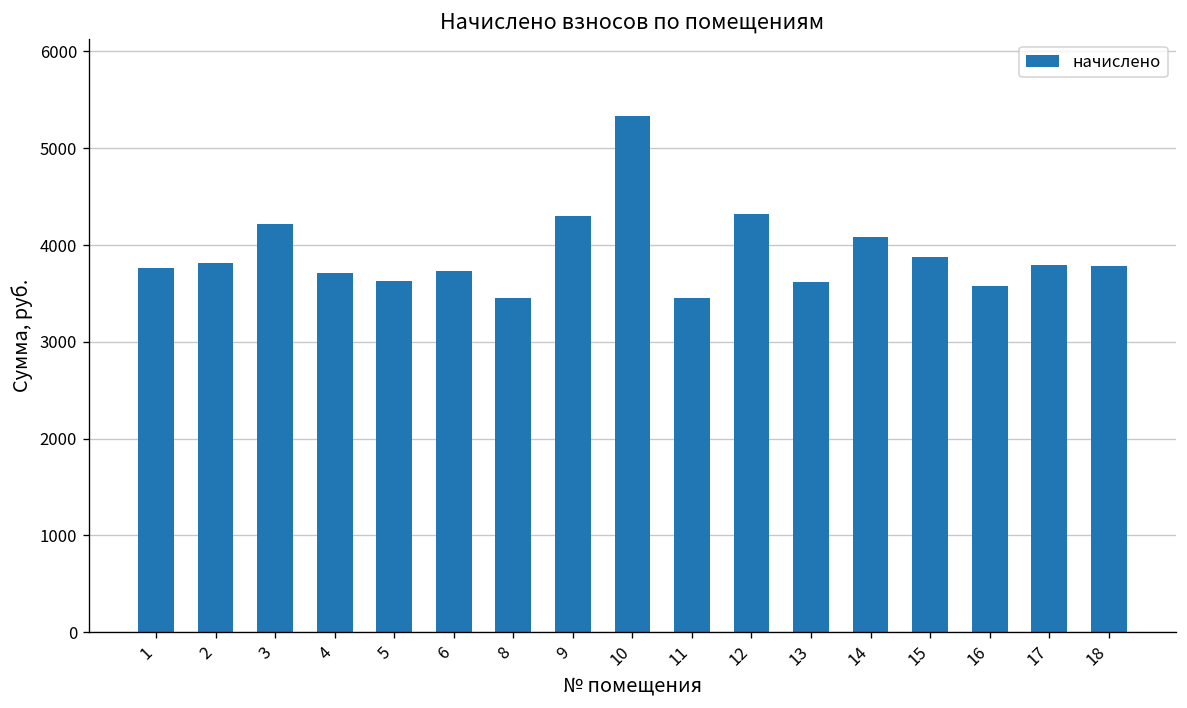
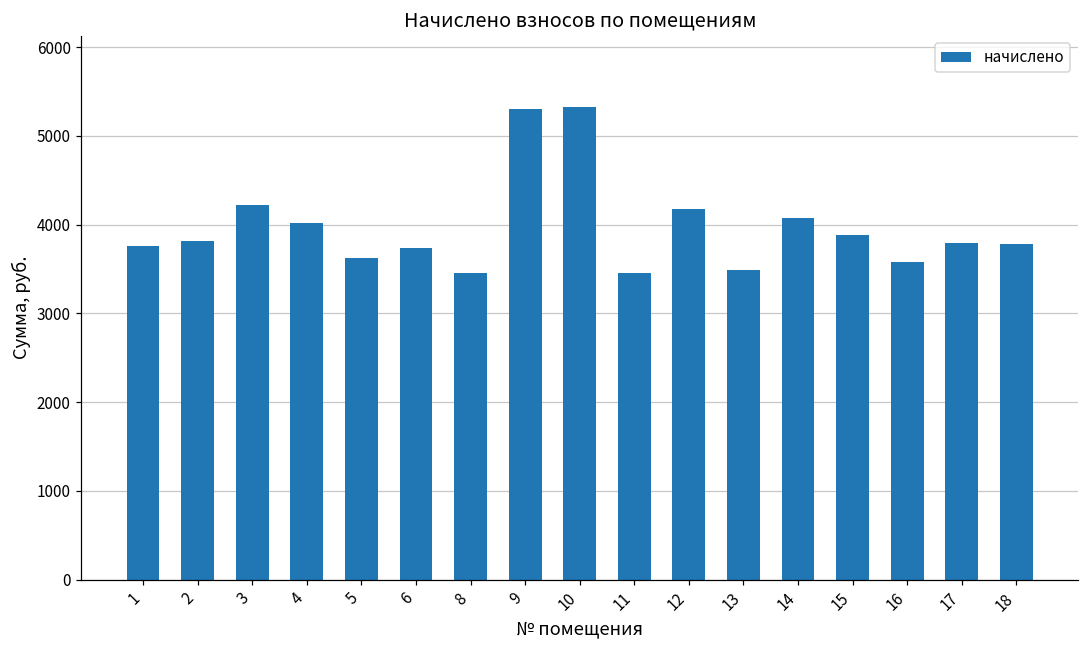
  {
    "1": 3800,
    "2": 3800,
    "3": 4200,
-   "4": 3700,
+   "4": 4000,
    "5": 3600,
    "6": 3700,
    "8": 3500,
-   "9": 4300,
+   "9": 5300,
    "10": 5300,
    "11": 3500,
-   "12": 4300,
-   "13": 3600,
+   "12": 4200,
+   "13": 3500,
    "14": 4100,
    "15": 3900,
    "16": 3600,
    "17": 3800,
    "18": 3800
  }
